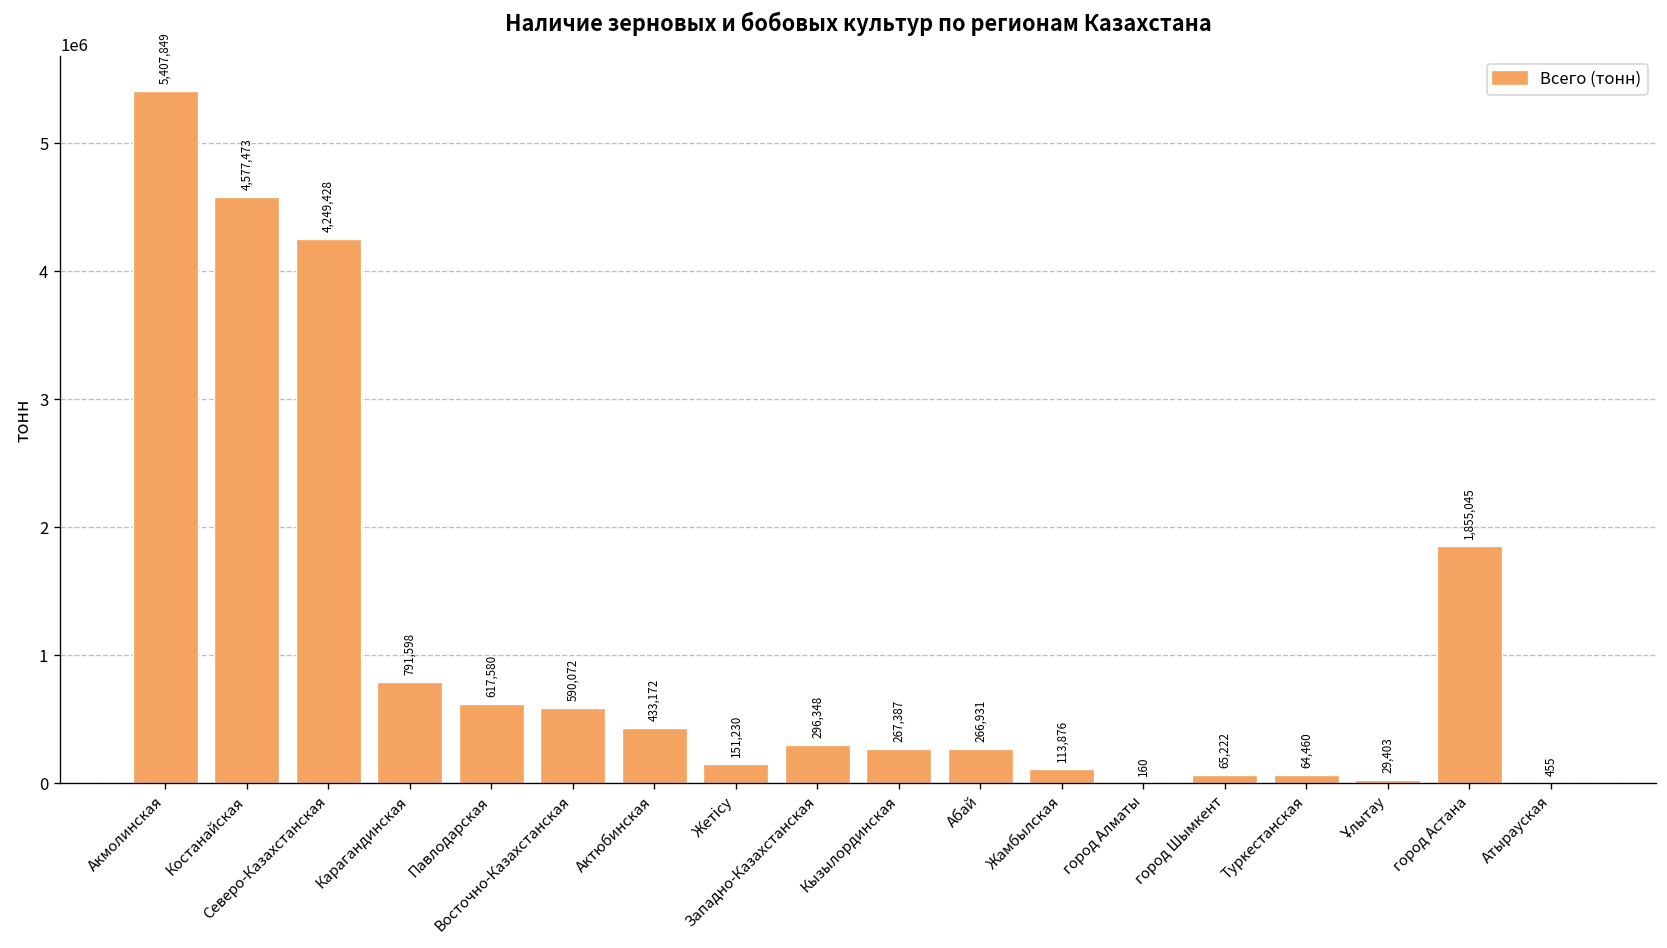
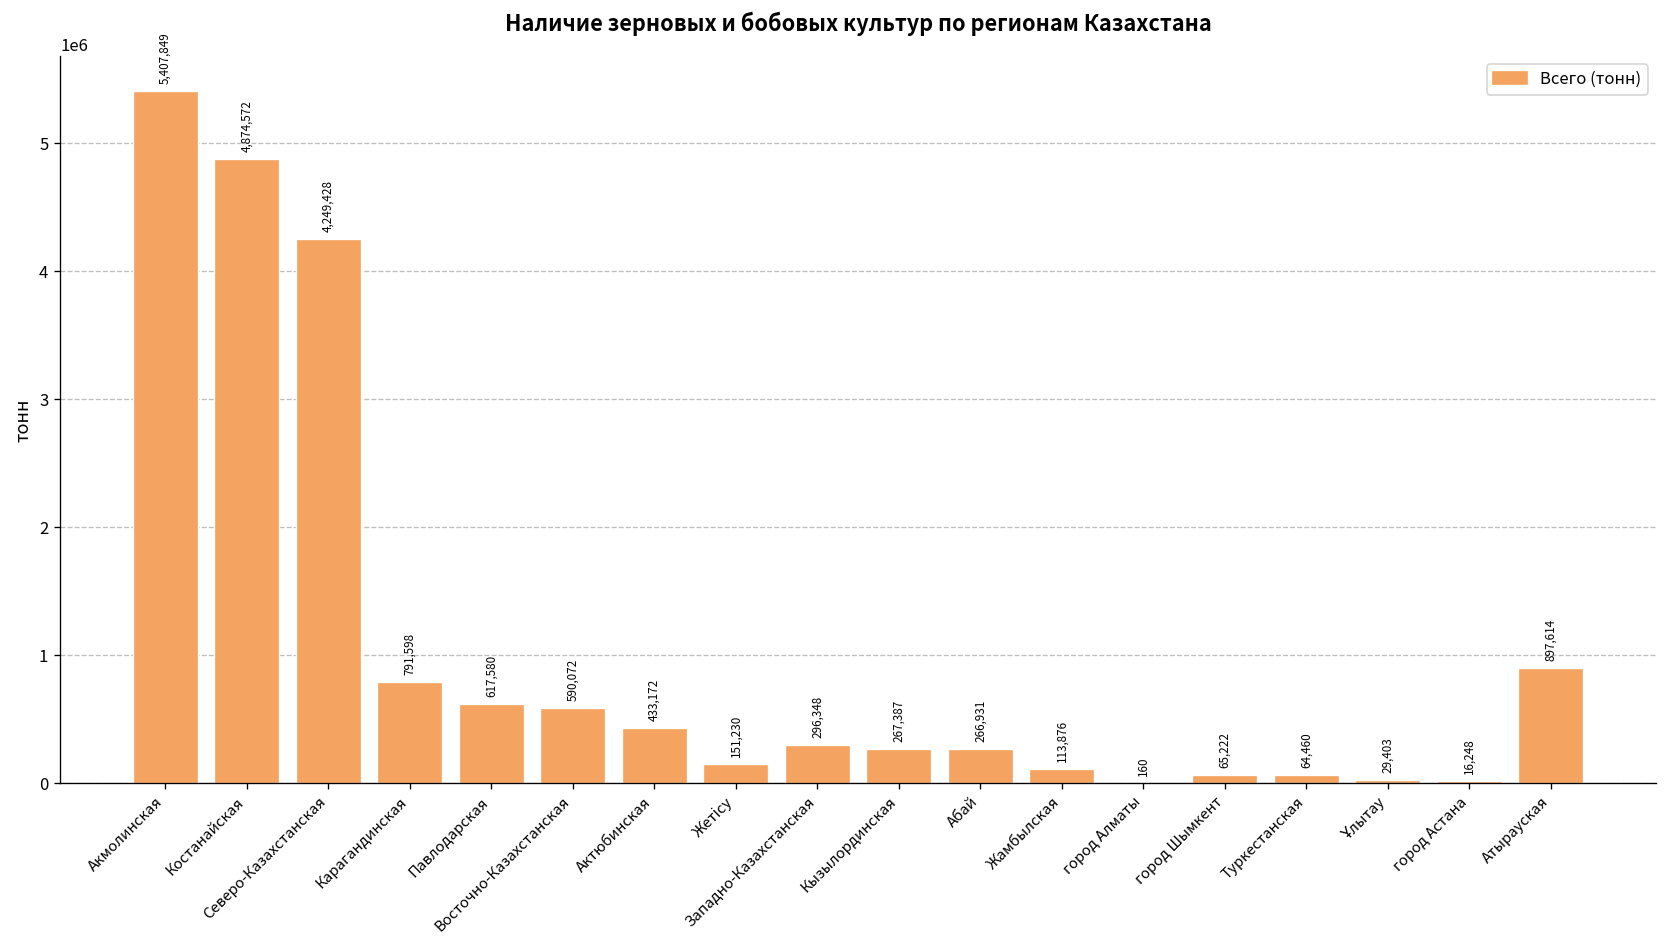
  {
    "Акмолинская": "5,407,849",
-   "Костанайская": "4,577,473",
+   "Костанайская": "4,874,572",
    "Северо-Казахстанская": "4,249,428",
    "Карагандинская": "791,598",
    "Павлодарская": "617,580",
    "Восточно-Казахстанская": "590,072",
    "Актюбинская": "433,172",
    "Жетісу": "151,230",
    "Западно-Казахстанская": "296,348",
    "Кызылординская": "267,387",
    "Абай": "266,931",
    "Жамбылская": "113,876",
    "город Алматы": "160",
    "город Шымкент": "65,222",
    "Туркестанская": "64,460",
    "Ұлытау": "29,403",
-   "город Астана": "1,855,045",
-   "Атырауская": "455"
+   "город Астана": "16,248",
+   "Атырауская": "897,614"
  }
